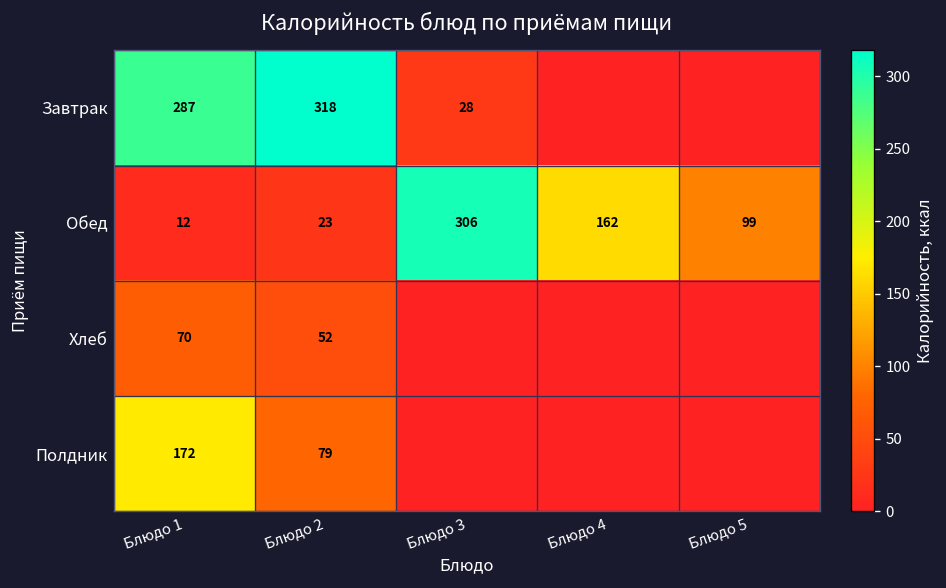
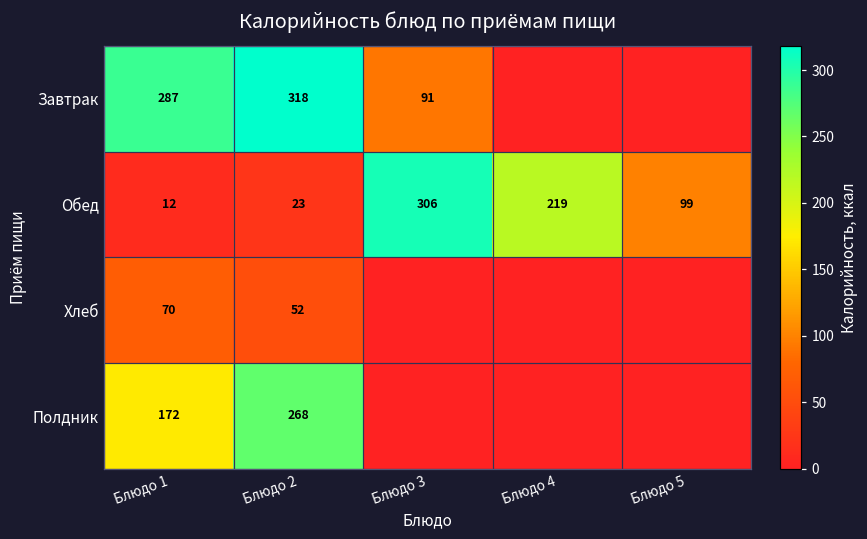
  {
    "Завтрак": {
      "Блюдо 1": 287,
      "Блюдо 2": 318,
-     "Блюдо 3": 28
+     "Блюдо 3": 91
    },
    "Обед": {
      "Блюдо 1": 12,
      "Блюдо 2": 23,
      "Блюдо 3": 306,
-     "Блюдо 4": 162,
+     "Блюдо 4": 219,
      "Блюдо 5": 99
    },
    "Хлеб": {
      "Блюдо 1": 70,
      "Блюдо 2": 52
    },
    "Полдник": {
      "Блюдо 1": 172,
-     "Блюдо 2": 79
+     "Блюдо 2": 268
    }
  }
